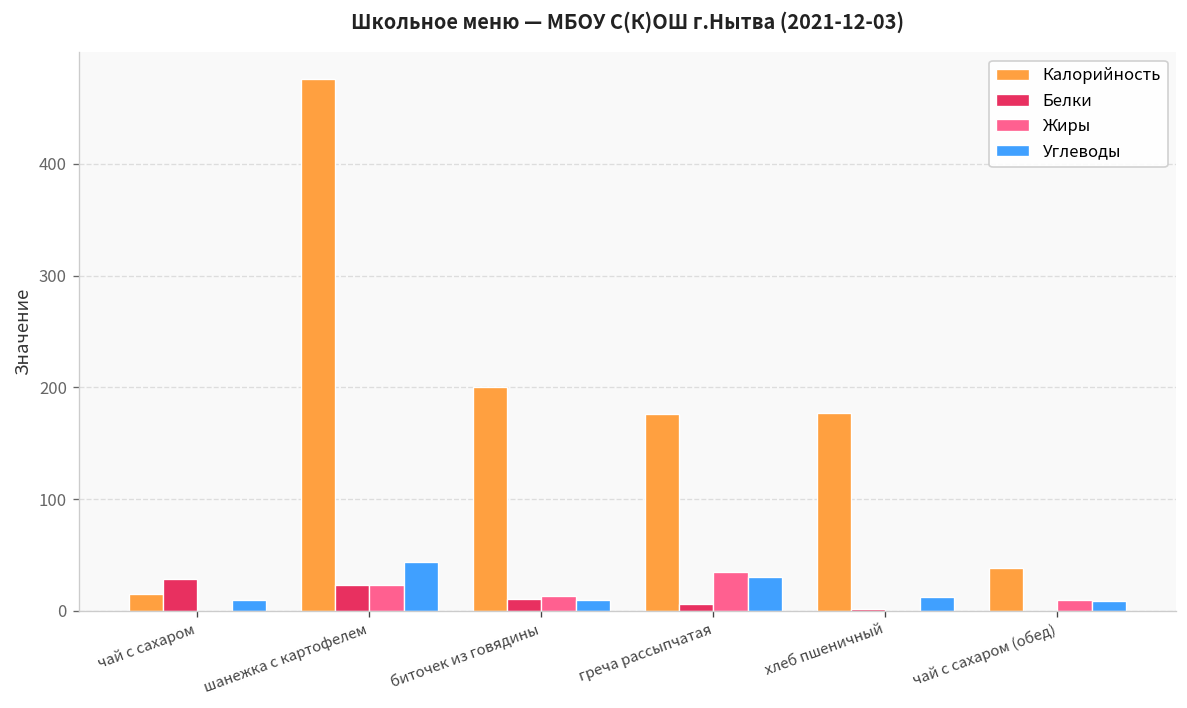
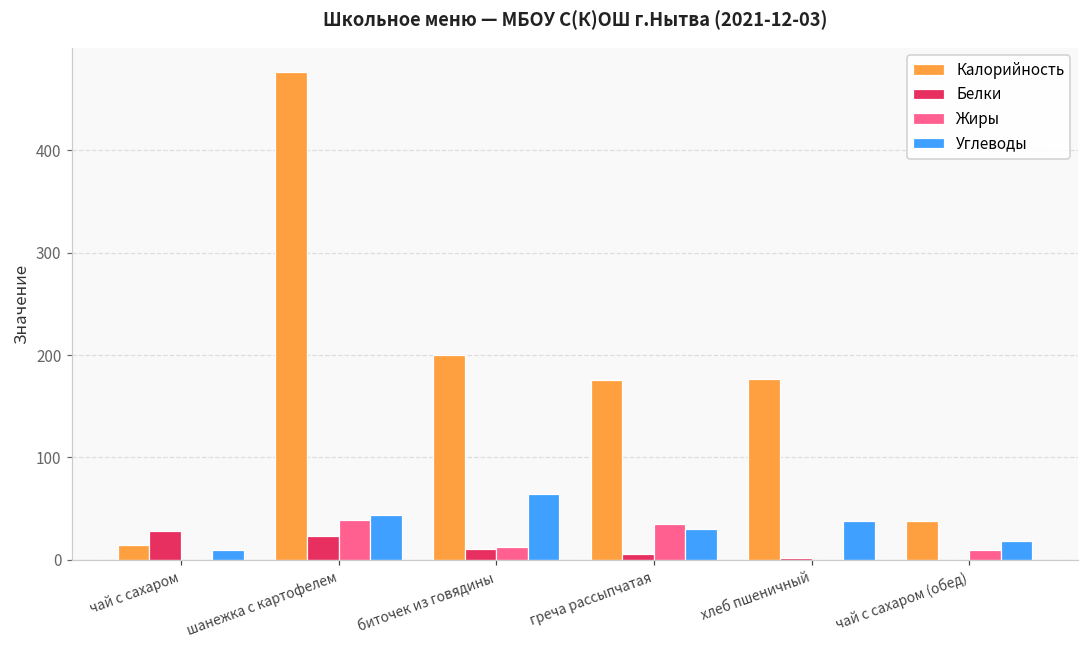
  {
    "Калорийность": {
      "чай с сахаром": 20,
      "шанежка с картофелем": 480,
      "биточек из говядины": 200,
      "греча рассыпчатая": 180,
      "хлеб пшеничный": 180,
      "чай с сахаром (обед)": 40
    },
    "Белки": {
      "чай с сахаром": 30,
      "шанежка с картофелем": 20,
      "биточек из говядины": 10,
      "греча рассыпчатая": 10,
      "чай с сахаром (обед)": 0
    },
    "Жиры": {
-     "шанежка с картофелем": 20,
+     "шанежка с картофелем": 40,
      "биточек из говядины": 10,
      "греча рассыпчатая": 40,
      "хлеб пшеничный": 0,
      "чай с сахаром (обед)": 10
    },
    "Углеводы": {
      "чай с сахаром": 10,
      "шанежка с картофелем": 40,
-     "биточек из говядины": 10,
+     "биточек из говядины": 60,
      "греча рассыпчатая": 30,
-     "хлеб пшеничный": 10,
-     "чай с сахаром (обед)": 10
+     "хлеб пшеничный": 40,
+     "чай с сахаром (обед)": 20
    }
  }
